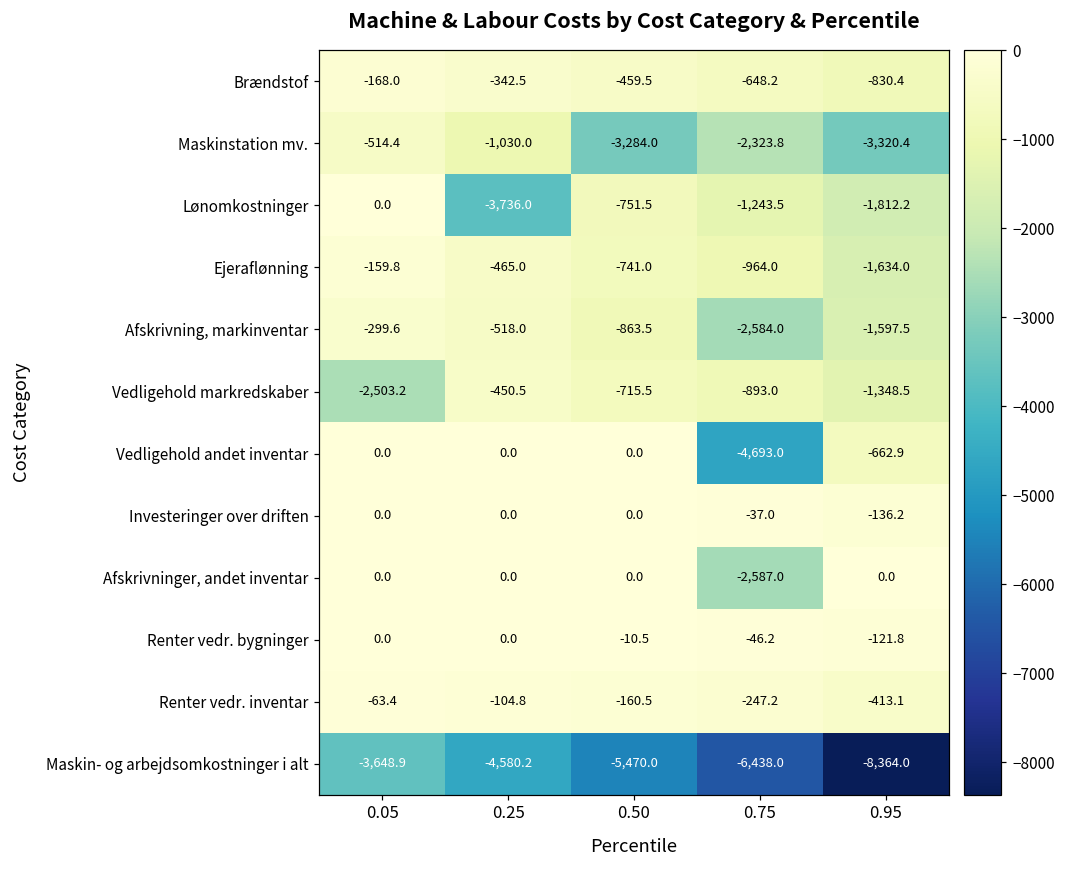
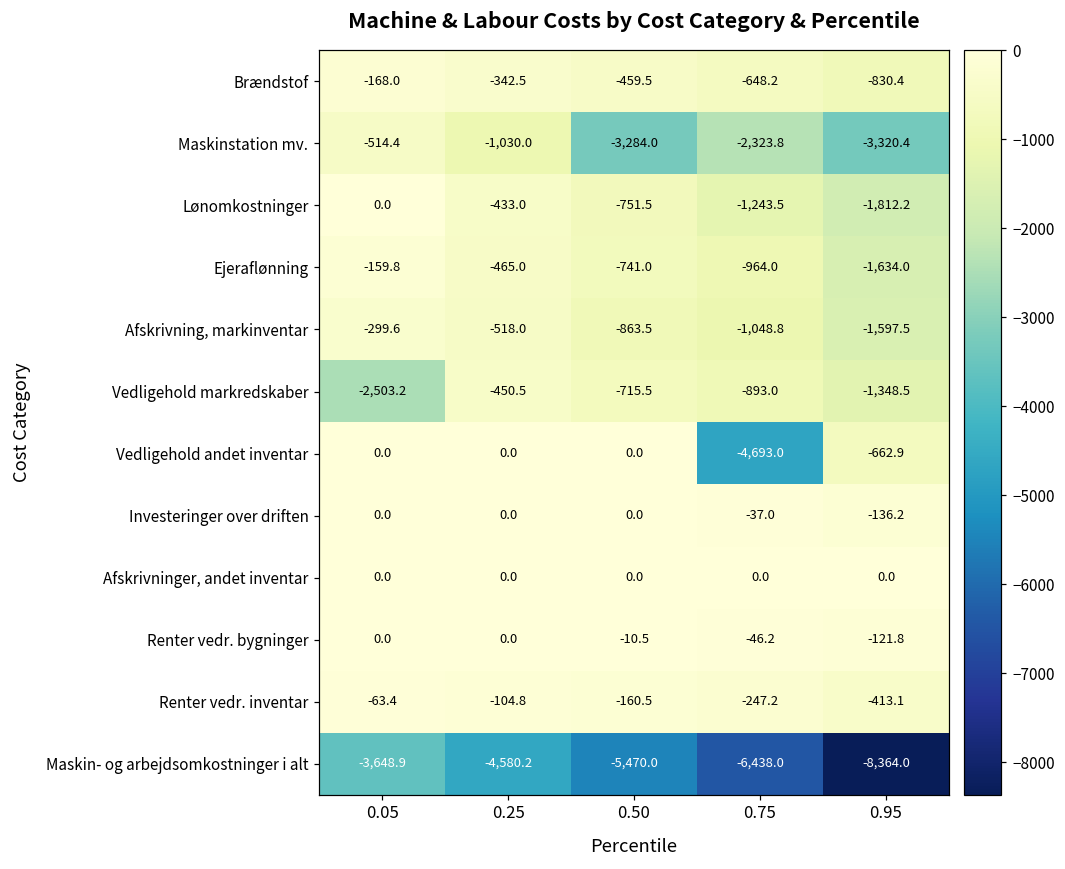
  {
    "Brændstof": {
      "0.05": "-168.0",
      "0.25": "-342.5",
      "0.50": "-459.5",
      "0.75": "-648.2",
      "0.95": "-830.4"
    },
    "Maskinstation mv.": {
      "0.05": "-514.4",
      "0.25": "-1,030.0",
      "0.50": "-3,284.0",
      "0.75": "-2,323.8",
      "0.95": "-3,320.4"
    },
    "Lønomkostninger": {
      "0.05": "0.0",
-     "0.25": "-3,736.0",
+     "0.25": "-433.0",
      "0.50": "-751.5",
      "0.75": "-1,243.5",
      "0.95": "-1,812.2"
    },
    "Ejeraflønning": {
      "0.05": "-159.8",
      "0.25": "-465.0",
      "0.50": "-741.0",
      "0.75": "-964.0",
      "0.95": "-1,634.0"
    },
    "Afskrivning, markinventar": {
      "0.05": "-299.6",
      "0.25": "-518.0",
      "0.50": "-863.5",
-     "0.75": "-2,584.0",
+     "0.75": "-1,048.8",
      "0.95": "-1,597.5"
    },
    "Vedligehold markredskaber": {
      "0.05": "-2,503.2",
      "0.25": "-450.5",
      "0.50": "-715.5",
      "0.75": "-893.0",
      "0.95": "-1,348.5"
    },
    "Vedligehold andet inventar": {
      "0.05": "0.0",
      "0.25": "0.0",
      "0.50": "0.0",
      "0.75": "-4,693.0",
      "0.95": "-662.9"
    },
    "Investeringer over driften": {
      "0.05": "0.0",
      "0.25": "0.0",
      "0.50": "0.0",
      "0.75": "-37.0",
      "0.95": "-136.2"
    },
    "Afskrivninger, andet inventar": {
      "0.05": "0.0",
      "0.25": "0.0",
      "0.50": "0.0",
-     "0.75": "-2,587.0",
+     "0.75": "0.0",
      "0.95": "0.0"
    },
    "Renter vedr. bygninger": {
      "0.05": "0.0",
      "0.25": "0.0",
      "0.50": "-10.5",
      "0.75": "-46.2",
      "0.95": "-121.8"
    },
    "Renter vedr. inventar": {
      "0.05": "-63.4",
      "0.25": "-104.8",
      "0.50": "-160.5",
      "0.75": "-247.2",
      "0.95": "-413.1"
    },
    "Maskin- og arbejdsomkostninger i alt": {
      "0.05": "-3,648.9",
      "0.25": "-4,580.2",
      "0.50": "-5,470.0",
      "0.75": "-6,438.0",
      "0.95": "-8,364.0"
    }
  }
